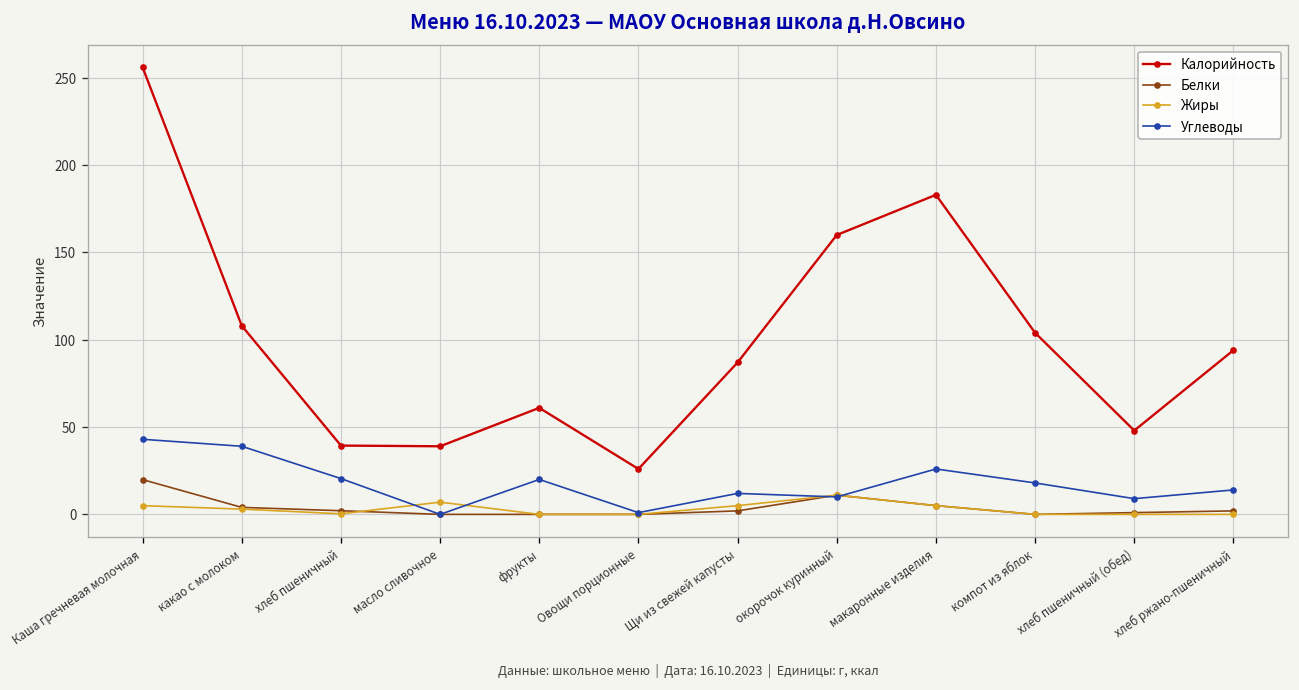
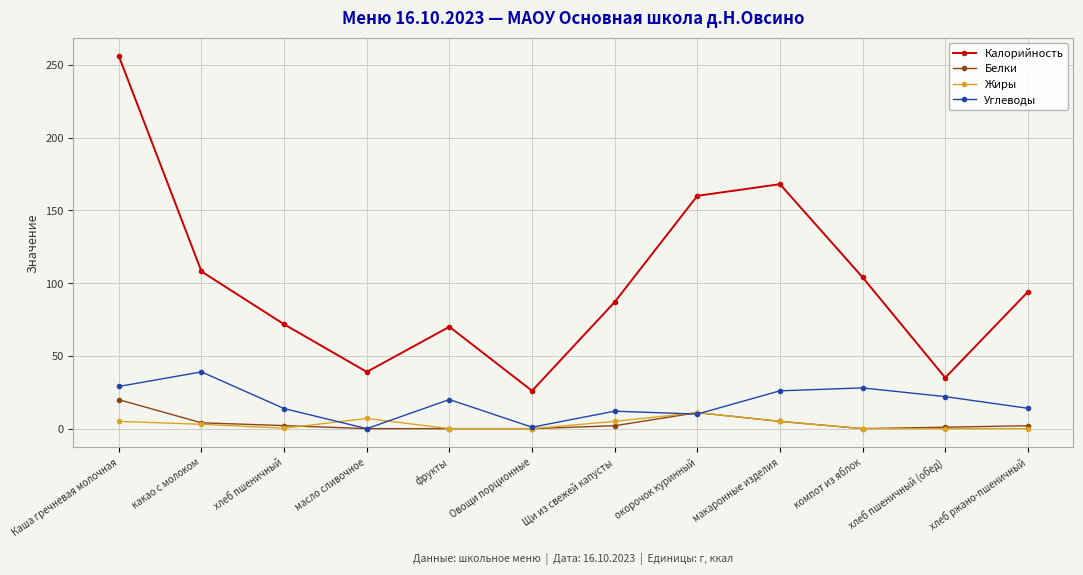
  {
    "Калорийность": {
      "Каша гречневая молочная": 256,
      "какао с молоком": 108,
-     "хлеб пшеничный": 39,
+     "хлеб пшеничный": 72,
      "масло сливочное": 39,
-     "фрукты": 61,
+     "фрукты": 70,
      "Овощи порционные": 26,
      "Щи из свежей капусты": 87,
      "окорочок куринный": 160,
-     "макаронные изделия": 183,
+     "макаронные изделия": 168,
      "компот из яблок": 104,
-     "хлеб пшеничный (обед)": 48,
+     "хлеб пшеничный (обед)": 35,
      "хлеб ржано-пшеничный": 94
    },
    "Белки": {
      "Каша гречневая молочная": 20,
      "Щи из свежей капусты": 2,
      "хлеб ржано-пшеничный": 2
    },
    "Жиры": {
      "Каша гречневая молочная": 5,
      "масло сливочное": 7,
      "Щи из свежей капусты": 5,
      "хлеб ржано-пшеничный": 0
    },
    "Углеводы": {
-     "Каша гречневая молочная": 43,
+     "Каша гречневая молочная": 29,
      "какао с молоком": 39,
-     "хлеб пшеничный": 21,
+     "хлеб пшеничный": 14,
      "фрукты": 20,
      "Щи из свежей капусты": 12,
      "макаронные изделия": 26,
-     "компот из яблок": 18,
-     "хлеб пшеничный (обед)": 9,
+     "компот из яблок": 28,
+     "хлеб пшеничный (обед)": 22,
      "хлеб ржано-пшеничный": 14
    }
  }
